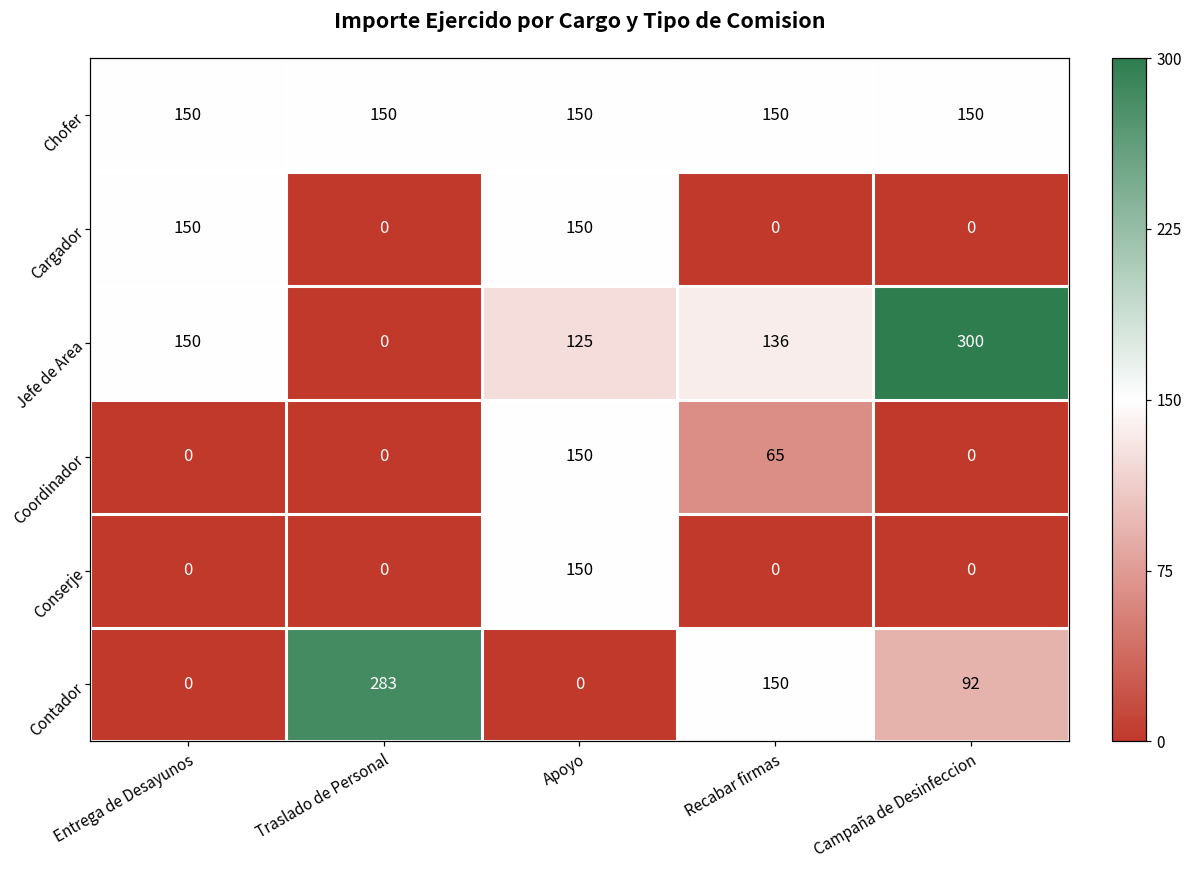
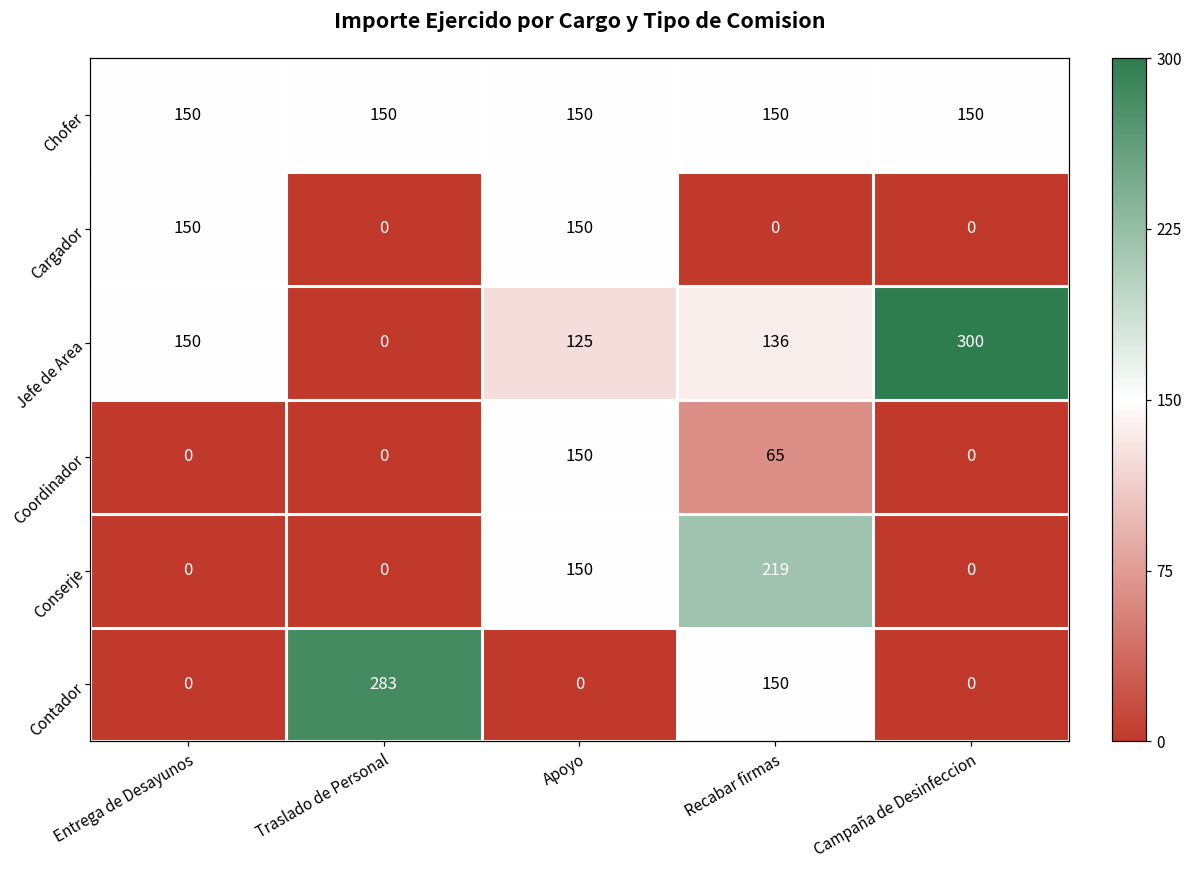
  {
    "Chofer": {
      "Entrega de Desayunos": 150,
      "Traslado de Personal": 150,
      "Apoyo": 150,
      "Recabar firmas": 150,
      "Campaña de Desinfeccion": 150
    },
    "Cargador": {
      "Entrega de Desayunos": 150,
      "Traslado de Personal": 0,
      "Apoyo": 150,
      "Recabar firmas": 0,
      "Campaña de Desinfeccion": 0
    },
    "Jefe de Area": {
      "Entrega de Desayunos": 150,
      "Traslado de Personal": 0,
      "Apoyo": 125,
      "Recabar firmas": 136,
      "Campaña de Desinfeccion": 300
    },
    "Coordinador": {
      "Entrega de Desayunos": 0,
      "Traslado de Personal": 0,
      "Apoyo": 150,
      "Recabar firmas": 65,
      "Campaña de Desinfeccion": 0
    },
    "Conserje": {
      "Entrega de Desayunos": 0,
      "Traslado de Personal": 0,
      "Apoyo": 150,
-     "Recabar firmas": 0,
+     "Recabar firmas": 219,
      "Campaña de Desinfeccion": 0
    },
    "Contador": {
      "Entrega de Desayunos": 0,
      "Traslado de Personal": 283,
      "Apoyo": 0,
      "Recabar firmas": 150,
-     "Campaña de Desinfeccion": 92
+     "Campaña de Desinfeccion": 0
    }
  }
